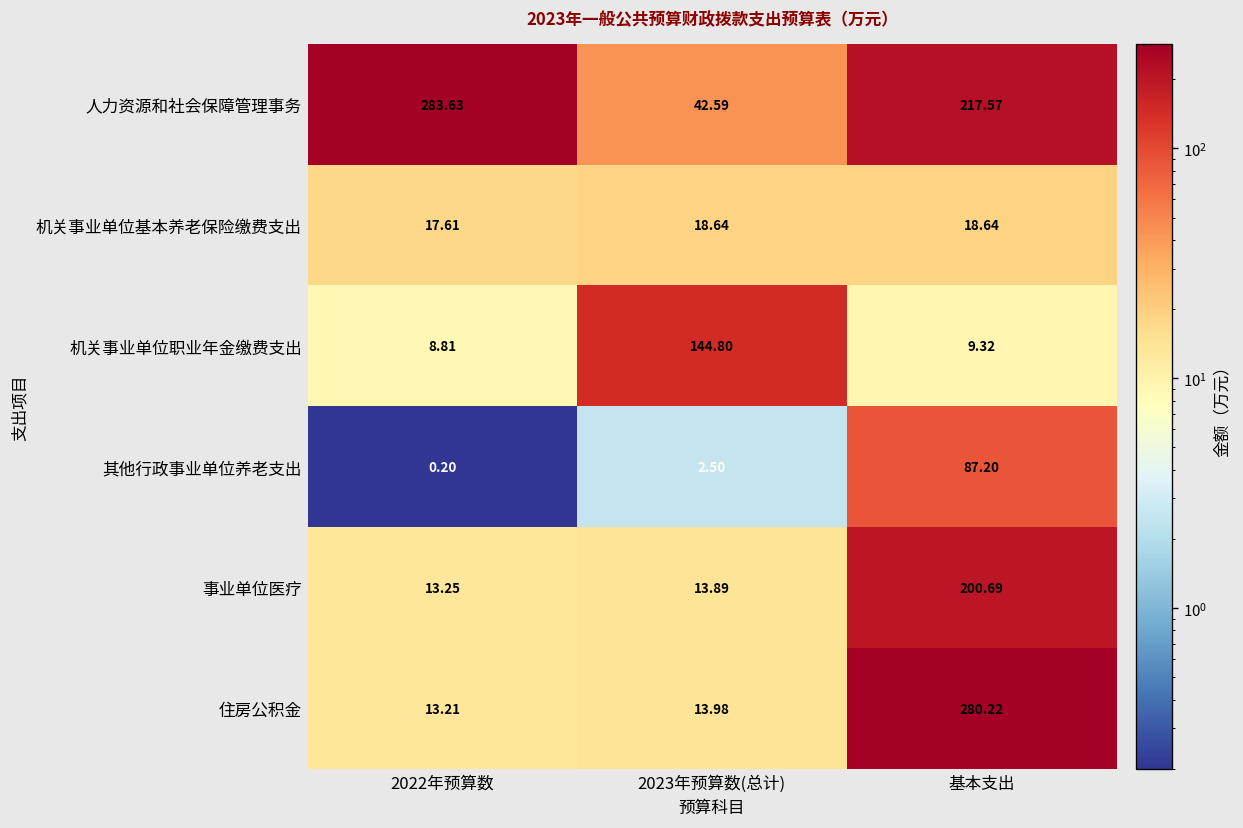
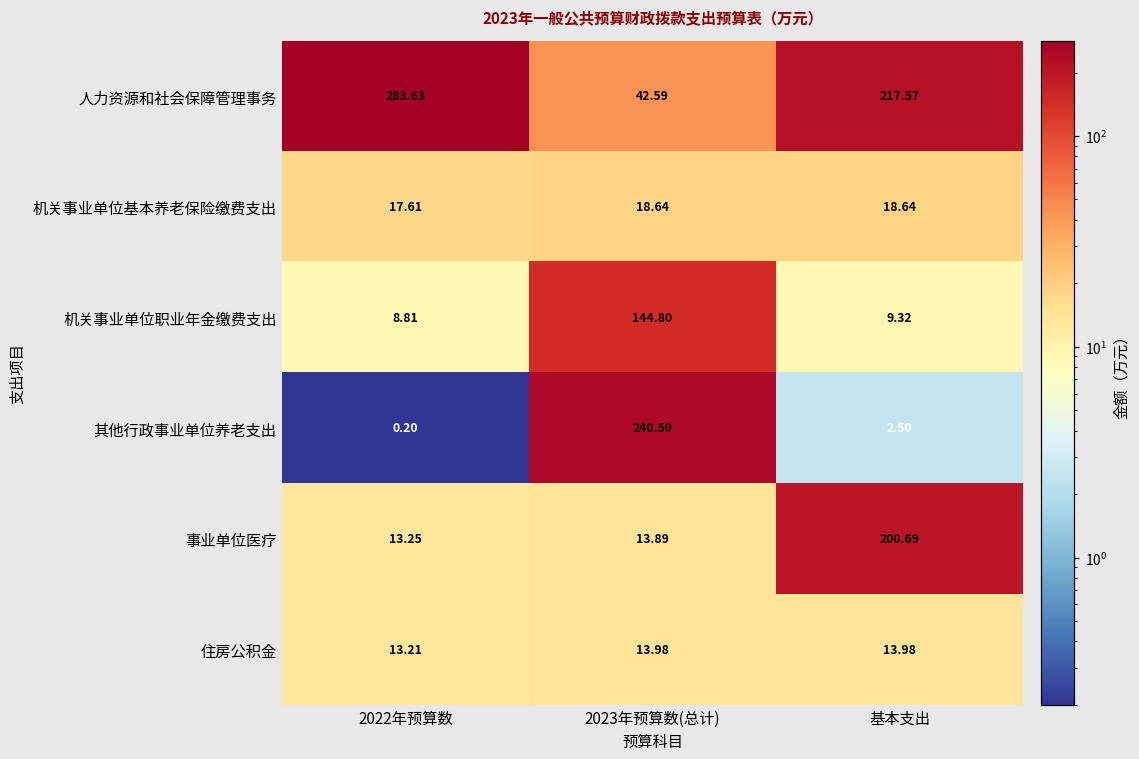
  {
    "人力资源和社会保障管理事务": {
      "2022年预算数": 283.63,
      "2023年预算数(总计)": 42.59,
      "基本支出": 217.57
    },
    "机关事业单位基本养老保险缴费支出": {
      "2022年预算数": 17.61,
      "2023年预算数(总计)": 18.64,
      "基本支出": 18.64
    },
    "机关事业单位职业年金缴费支出": {
      "2022年预算数": 8.81,
      "2023年预算数(总计)": 144.80,
      "基本支出": 9.32
    },
    "其他行政事业单位养老支出": {
      "2022年预算数": 0.20,
-     "2023年预算数(总计)": 2.50,
-     "基本支出": 87.20
+     "2023年预算数(总计)": 240.50,
+     "基本支出": 2.50
    },
    "事业单位医疗": {
      "2022年预算数": 13.25,
      "2023年预算数(总计)": 13.89,
      "基本支出": 200.69
    },
    "住房公积金": {
      "2022年预算数": 13.21,
      "2023年预算数(总计)": 13.98,
-     "基本支出": 280.22
+     "基本支出": 13.98
    }
  }
